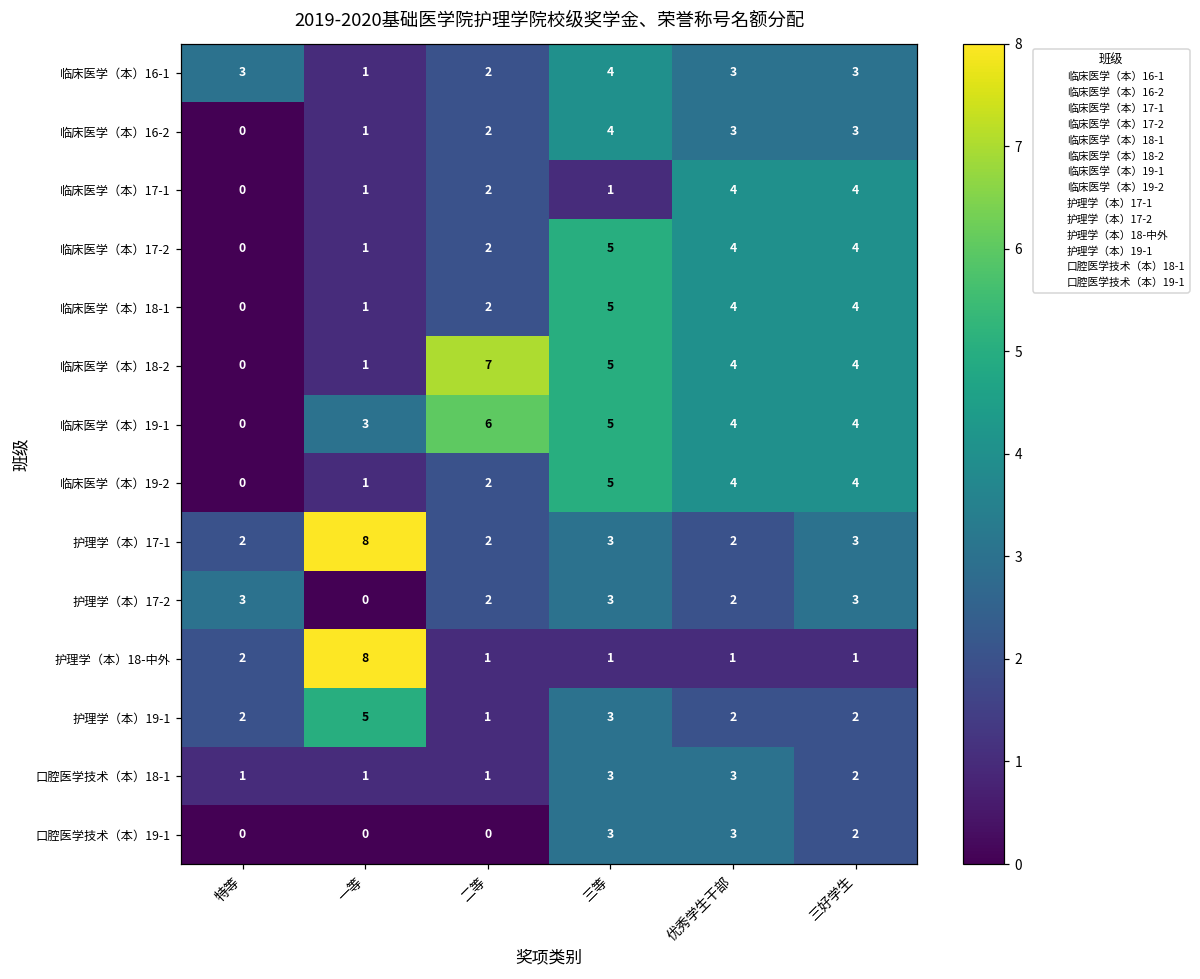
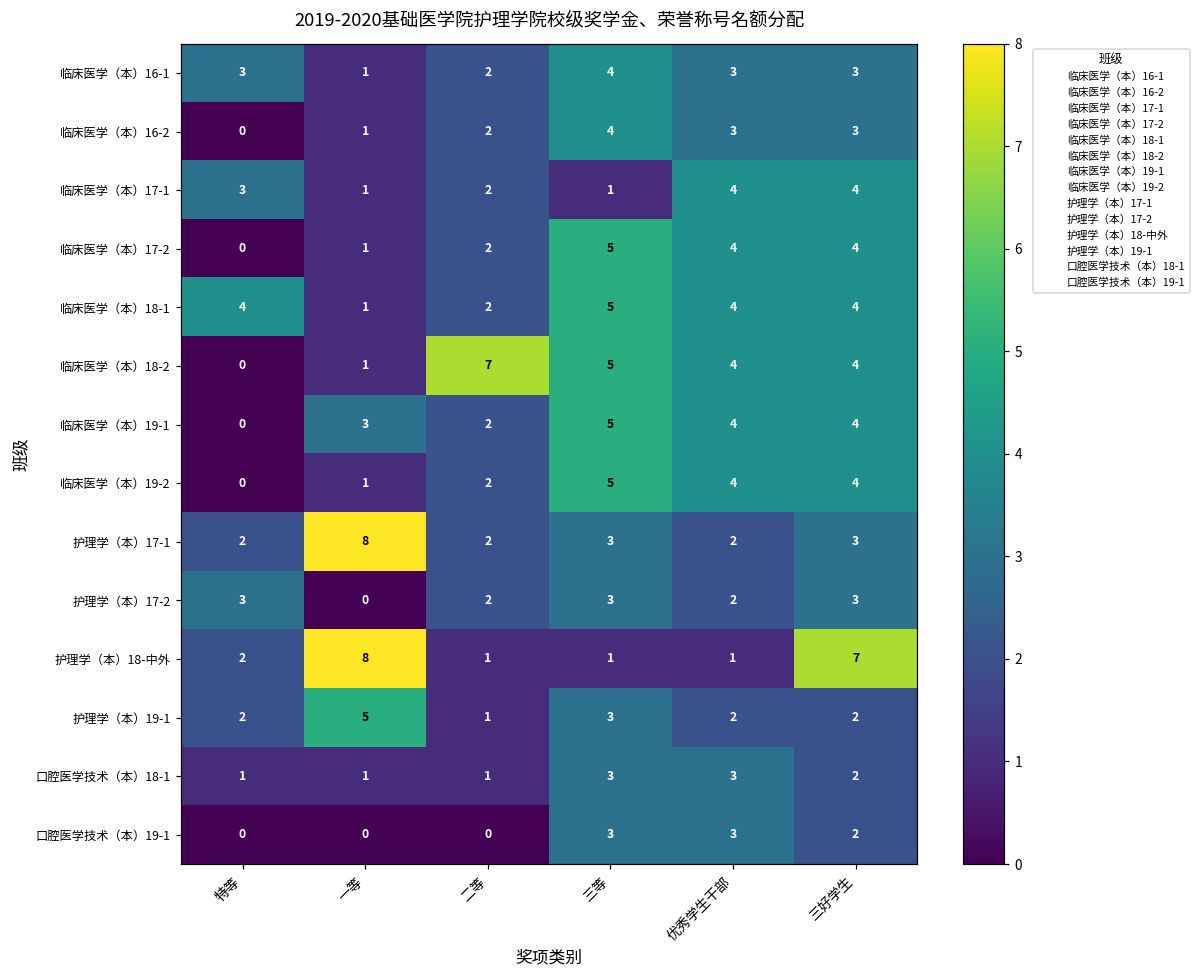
  {
    "临床医学（本）16-1": {
      "特等": 3,
      "一等": 1,
      "二等": 2,
      "三等": 4,
      "优秀学生干部": 3,
      "三好学生": 3
    },
    "临床医学（本）16-2": {
      "特等": 0,
      "一等": 1,
      "二等": 2,
      "三等": 4,
      "优秀学生干部": 3,
      "三好学生": 3
    },
    "临床医学（本）17-1": {
-     "特等": 0,
+     "特等": 3,
      "一等": 1,
      "二等": 2,
      "三等": 1,
      "优秀学生干部": 4,
      "三好学生": 4
    },
    "临床医学（本）17-2": {
      "特等": 0,
      "一等": 1,
      "二等": 2,
      "三等": 5,
      "优秀学生干部": 4,
      "三好学生": 4
    },
    "临床医学（本）18-1": {
-     "特等": 0,
+     "特等": 4,
      "一等": 1,
      "二等": 2,
      "三等": 5,
      "优秀学生干部": 4,
      "三好学生": 4
    },
    "临床医学（本）18-2": {
      "特等": 0,
      "一等": 1,
      "二等": 7,
      "三等": 5,
      "优秀学生干部": 4,
      "三好学生": 4
    },
    "临床医学（本）19-1": {
      "特等": 0,
      "一等": 3,
-     "二等": 6,
+     "二等": 2,
      "三等": 5,
      "优秀学生干部": 4,
      "三好学生": 4
    },
    "临床医学（本）19-2": {
      "特等": 0,
      "一等": 1,
      "二等": 2,
      "三等": 5,
      "优秀学生干部": 4,
      "三好学生": 4
    },
    "护理学（本）17-1": {
      "特等": 2,
      "一等": 8,
      "二等": 2,
      "三等": 3,
      "优秀学生干部": 2,
      "三好学生": 3
    },
    "护理学（本）17-2": {
      "特等": 3,
      "一等": 0,
      "二等": 2,
      "三等": 3,
      "优秀学生干部": 2,
      "三好学生": 3
    },
    "护理学（本）18-中外": {
      "特等": 2,
      "一等": 8,
      "二等": 1,
      "三等": 1,
      "优秀学生干部": 1,
-     "三好学生": 1
+     "三好学生": 7
    },
    "护理学（本）19-1": {
      "特等": 2,
      "一等": 5,
      "二等": 1,
      "三等": 3,
      "优秀学生干部": 2,
      "三好学生": 2
    },
    "口腔医学技术（本）18-1": {
      "特等": 1,
      "一等": 1,
      "二等": 1,
      "三等": 3,
      "优秀学生干部": 3,
      "三好学生": 2
    },
    "口腔医学技术（本）19-1": {
      "特等": 0,
      "一等": 0,
      "二等": 0,
      "三等": 3,
      "优秀学生干部": 3,
      "三好学生": 2
    }
  }
